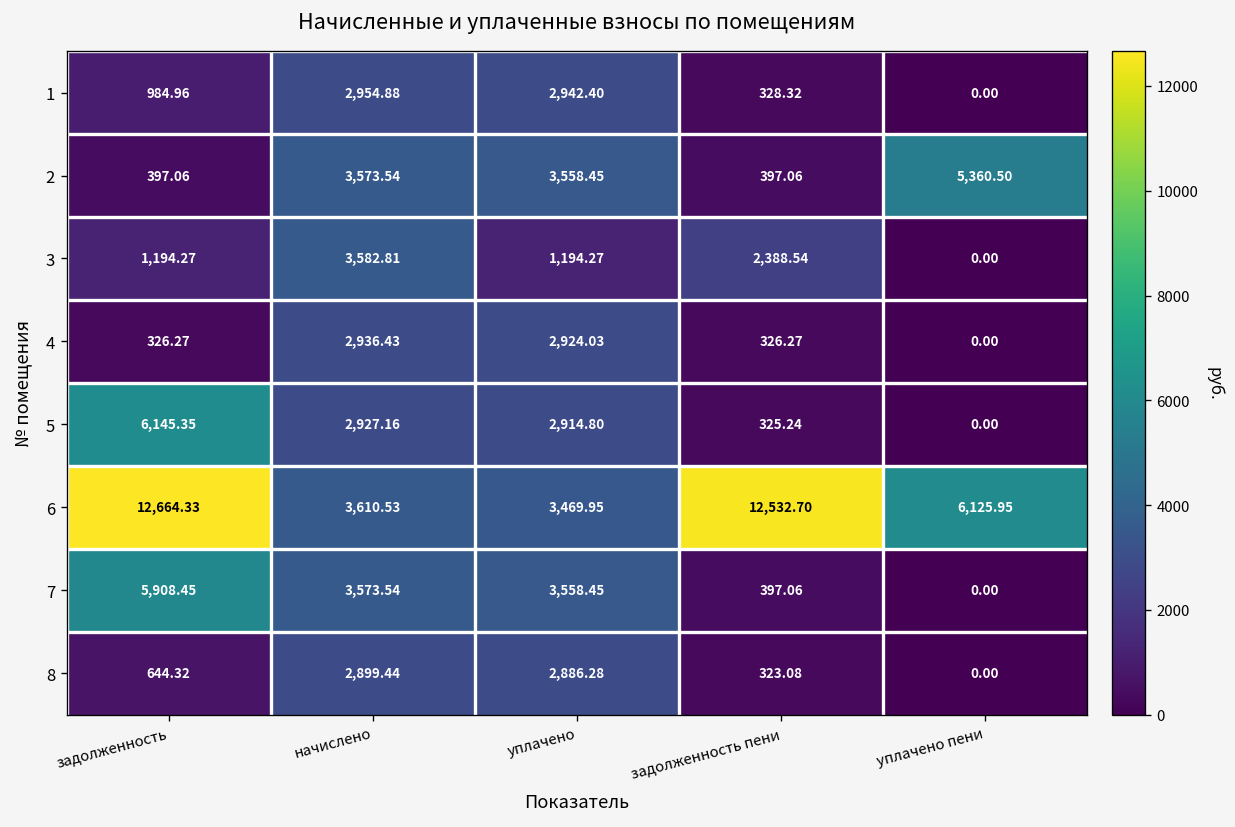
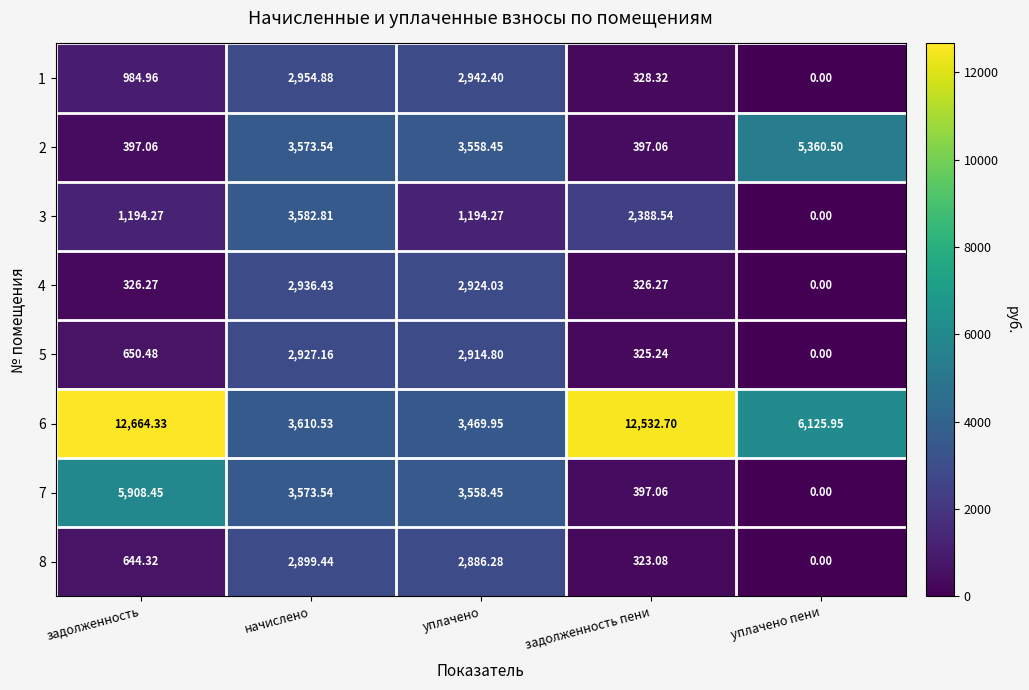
  {
    "1": {
      "задолженность": "984.96",
      "начислено": "2,954.88",
      "уплачено": "2,942.40",
      "задолженность пени": "328.32",
      "уплачено пени": "0.00"
    },
    "2": {
      "задолженность": "397.06",
      "начислено": "3,573.54",
      "уплачено": "3,558.45",
      "задолженность пени": "397.06",
      "уплачено пени": "5,360.50"
    },
    "3": {
      "задолженность": "1,194.27",
      "начислено": "3,582.81",
      "уплачено": "1,194.27",
      "задолженность пени": "2,388.54",
      "уплачено пени": "0.00"
    },
    "4": {
      "задолженность": "326.27",
      "начислено": "2,936.43",
      "уплачено": "2,924.03",
      "задолженность пени": "326.27",
      "уплачено пени": "0.00"
    },
    "5": {
-     "задолженность": "6,145.35",
+     "задолженность": "650.48",
      "начислено": "2,927.16",
      "уплачено": "2,914.80",
      "задолженность пени": "325.24",
      "уплачено пени": "0.00"
    },
    "6": {
      "задолженность": "12,664.33",
      "начислено": "3,610.53",
      "уплачено": "3,469.95",
      "задолженность пени": "12,532.70",
      "уплачено пени": "6,125.95"
    },
    "7": {
      "задолженность": "5,908.45",
      "начислено": "3,573.54",
      "уплачено": "3,558.45",
      "задолженность пени": "397.06",
      "уплачено пени": "0.00"
    },
    "8": {
      "задолженность": "644.32",
      "начислено": "2,899.44",
      "уплачено": "2,886.28",
      "задолженность пени": "323.08",
      "уплачено пени": "0.00"
    }
  }
